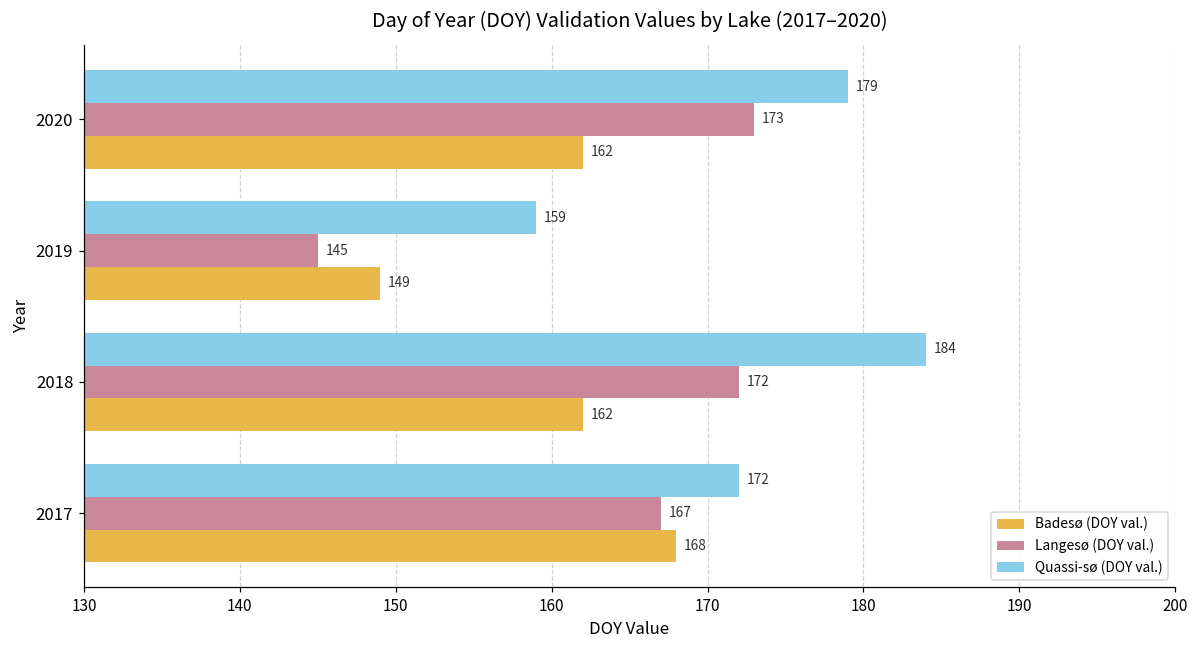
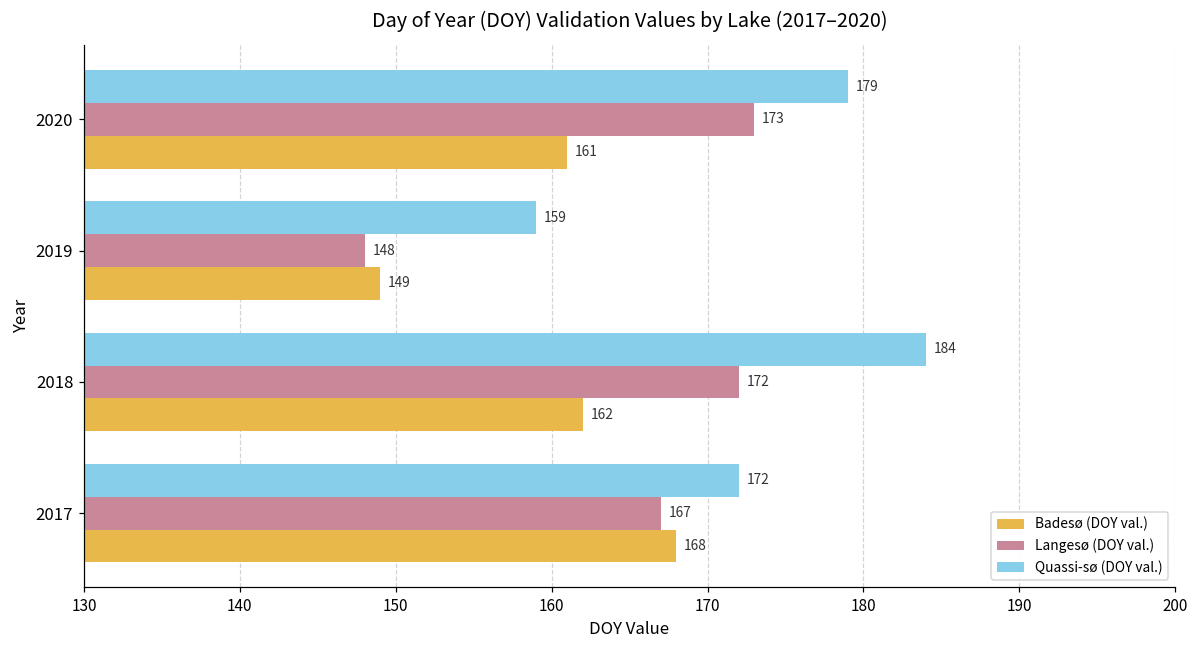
  {
    "Badesø (DOY val.)": {
-     "2020": 162,
+     "2020": 161,
      "2019": 149,
      "2018": 162,
      "2017": 168
    },
    "Langesø (DOY val.)": {
      "2020": 173,
-     "2019": 145,
+     "2019": 148,
      "2018": 172,
      "2017": 167
    },
    "Quassi-sø (DOY val.)": {
      "2020": 179,
      "2019": 159,
      "2018": 184,
      "2017": 172
    }
  }
